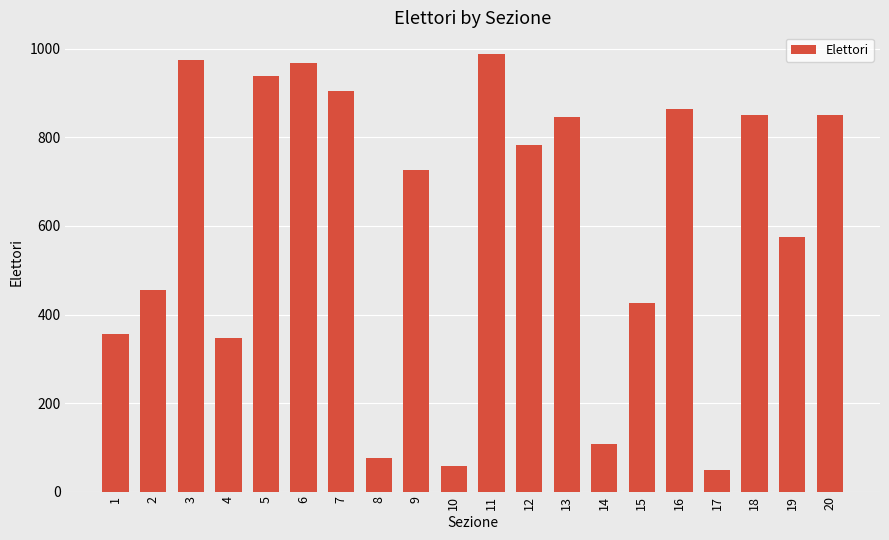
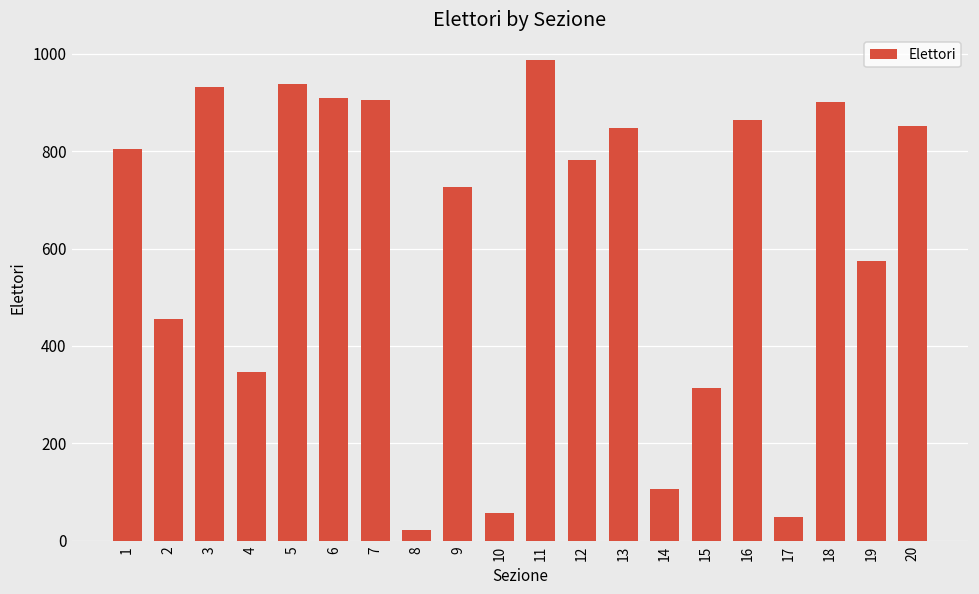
  {
-   "1": 360,
+   "1": 810,
    "2": 460,
-   "3": 980,
+   "3": 930,
    "4": 350,
    "5": 940,
-   "6": 970,
+   "6": 910,
    "7": 910,
-   "8": 80,
+   "8": 20,
    "9": 730,
    "10": 60,
    "11": 990,
    "12": 780,
    "13": 850,
    "14": 110,
-   "15": 430,
+   "15": 310,
    "16": 860,
    "17": 50,
-   "18": 850,
+   "18": 900,
    "19": 580,
    "20": 850
  }
